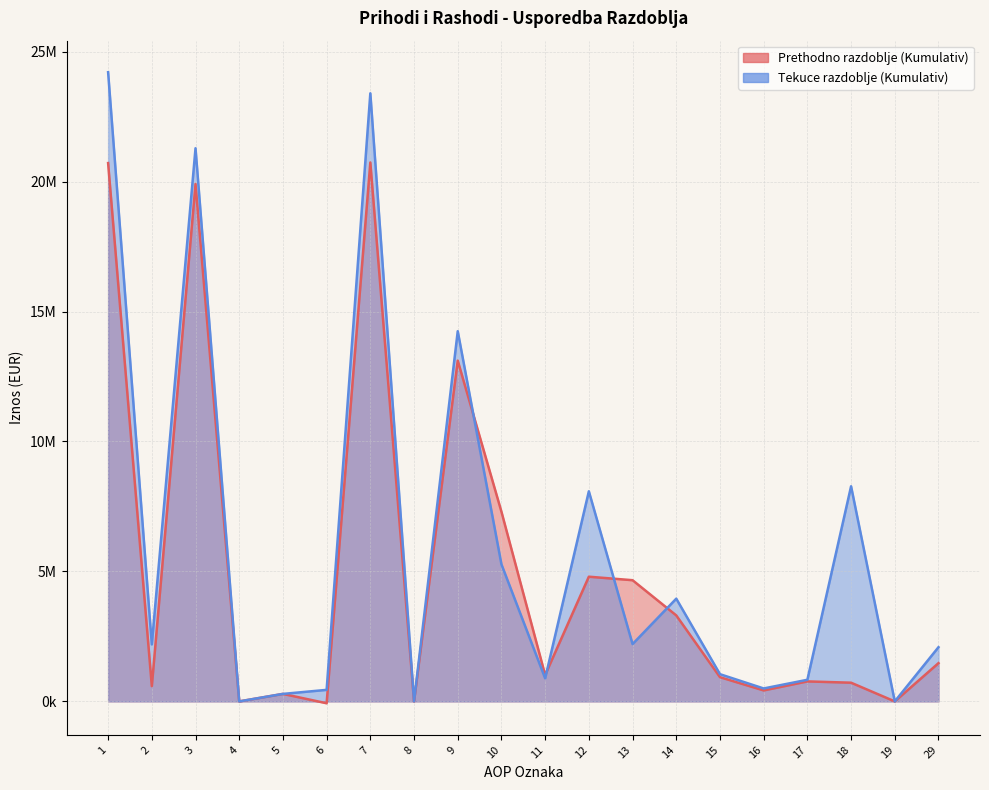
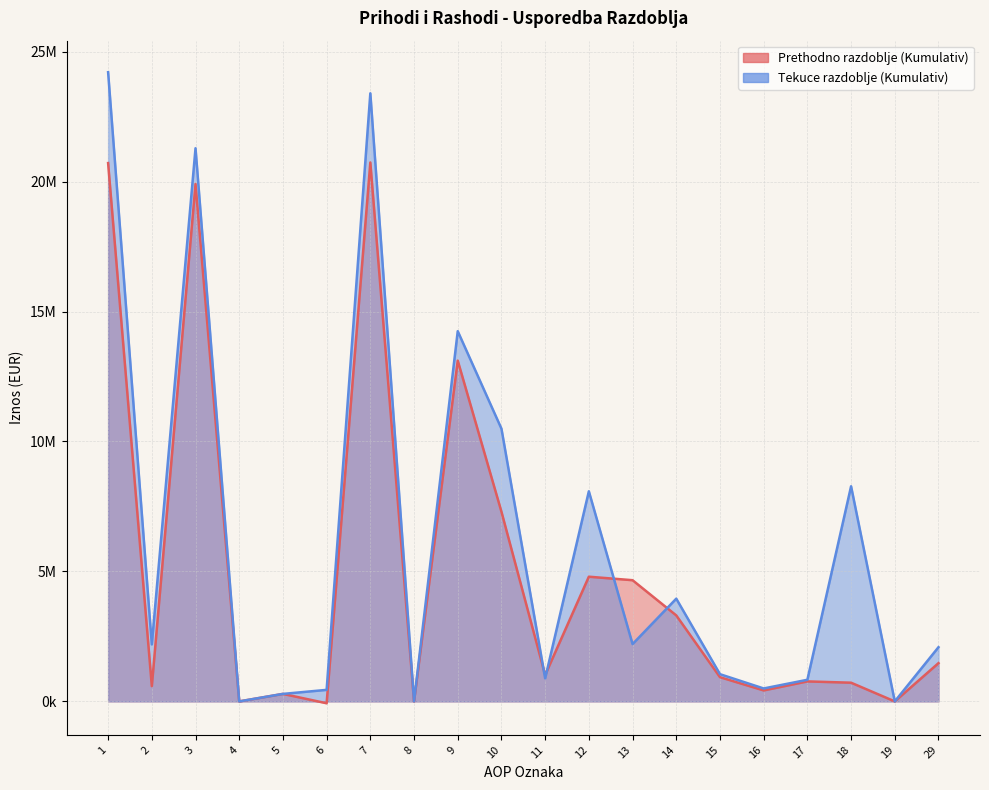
  {
    "Tekuce razdoblje (Kumulativ)": {
      "1": 24200000,
      "2": 2200000,
      "3": 21300000,
      "6": 400000,
      "7": 23400000,
      "9": 14200000,
-     "10": 5300000,
+     "10": 10500000,
      "11": 900000,
      "12": 8100000,
      "13": 2200000,
      "14": 4000000,
      "15": 1000000,
      "18": 8300000,
      "29": 2100000
    }
  }
